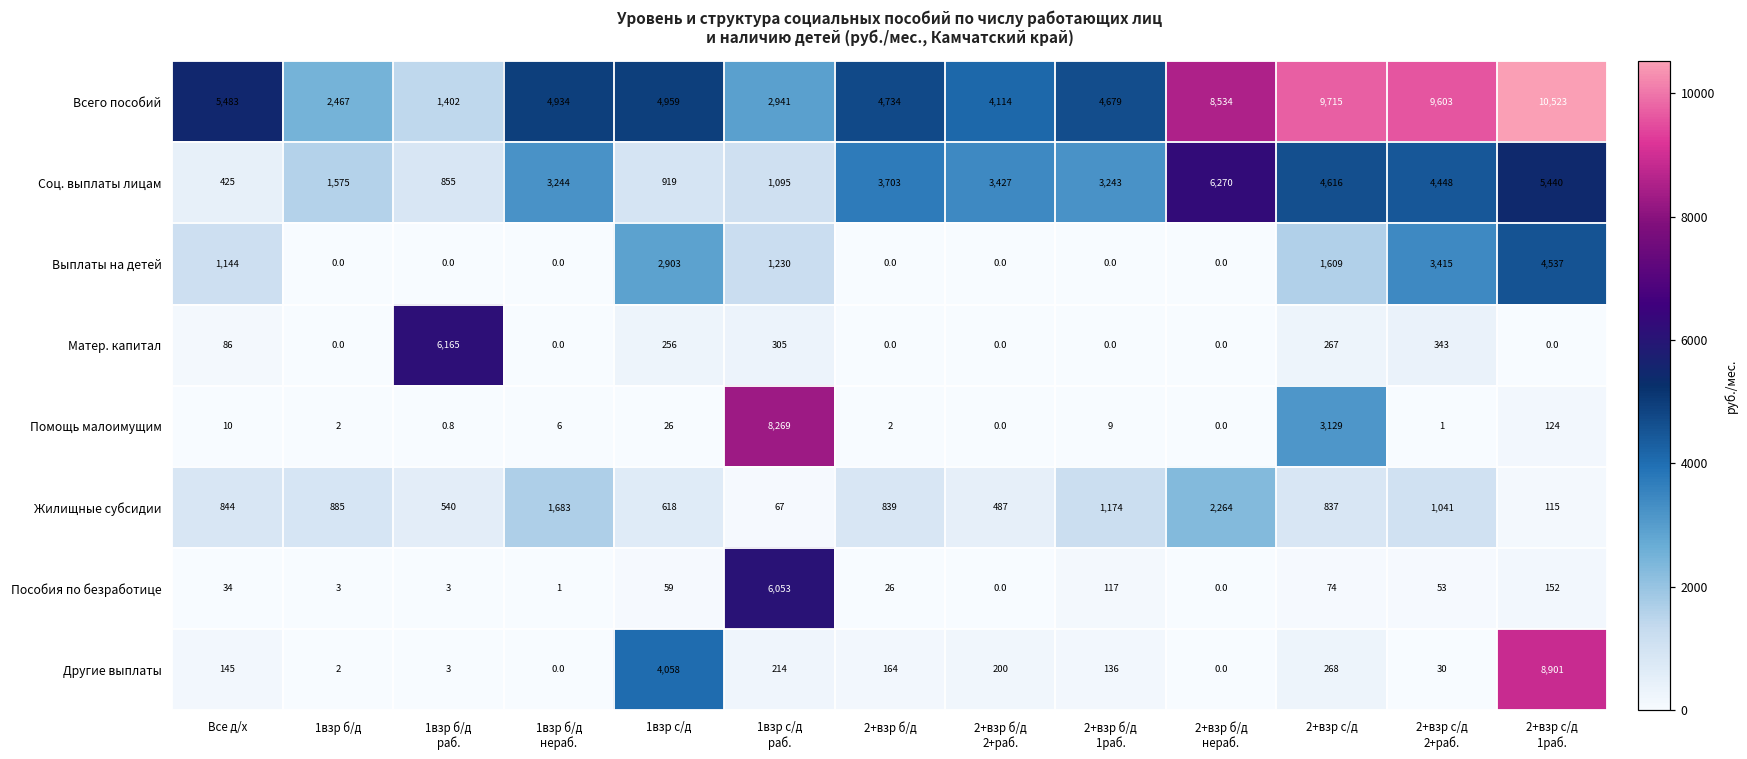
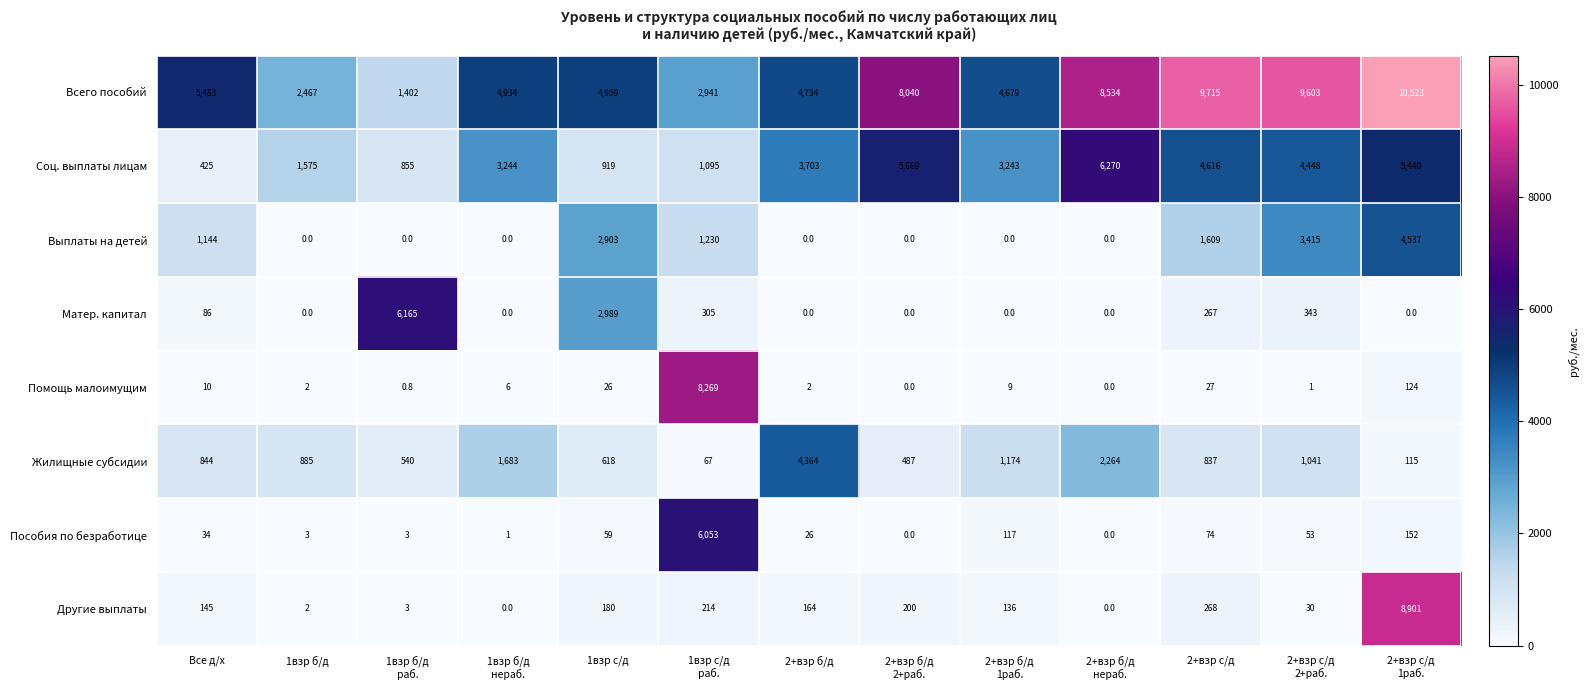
  {
    "Всего пособий": {
      "Все д/х": "5,483",
      "1взр б/д": "2,467",
      "1взр б/д раб.": "1,402",
      "1взр б/д нераб.": "4,934",
      "1взр с/д": "4,959",
      "1взр с/д раб.": "2,941",
      "2+взр б/д": "4,734",
-     "2+взр б/д 2+раб.": "4,114",
+     "2+взр б/д 2+раб.": "8,040",
      "2+взр б/д 1раб.": "4,679",
      "2+взр б/д нераб.": "8,534",
      "2+взр с/д": "9,715",
      "2+взр с/д 2+раб.": "9,603",
      "2+взр с/д 1раб.": "10,523"
    },
    "Соц. выплаты лицам": {
      "Все д/х": "425",
      "1взр б/д": "1,575",
      "1взр б/д раб.": "855",
      "1взр б/д нераб.": "3,244",
      "1взр с/д": "919",
      "1взр с/д раб.": "1,095",
      "2+взр б/д": "3,703",
-     "2+взр б/д 2+раб.": "3,427",
+     "2+взр б/д 2+раб.": "5,669",
      "2+взр б/д 1раб.": "3,243",
      "2+взр б/д нераб.": "6,270",
      "2+взр с/д": "4,616",
      "2+взр с/д 2+раб.": "4,448",
      "2+взр с/д 1раб.": "5,440"
    },
    "Выплаты на детей": {
      "Все д/х": "1,144",
      "1взр б/д": "0.0",
      "1взр б/д раб.": "0.0",
      "1взр б/д нераб.": "0.0",
      "1взр с/д": "2,903",
      "1взр с/д раб.": "1,230",
      "2+взр б/д": "0.0",
      "2+взр б/д 2+раб.": "0.0",
      "2+взр б/д 1раб.": "0.0",
      "2+взр б/д нераб.": "0.0",
      "2+взр с/д": "1,609",
      "2+взр с/д 2+раб.": "3,415",
      "2+взр с/д 1раб.": "4,537"
    },
    "Матер. капитал": {
      "Все д/х": "86",
      "1взр б/д": "0.0",
      "1взр б/д раб.": "6,165",
      "1взр б/д нераб.": "0.0",
-     "1взр с/д": "256",
+     "1взр с/д": "2,989",
      "1взр с/д раб.": "305",
      "2+взр б/д": "0.0",
      "2+взр б/д 2+раб.": "0.0",
      "2+взр б/д 1раб.": "0.0",
      "2+взр б/д нераб.": "0.0",
      "2+взр с/д": "267",
      "2+взр с/д 2+раб.": "343",
      "2+взр с/д 1раб.": "0.0"
    },
    "Помощь малоимущим": {
      "Все д/х": "10",
      "1взр б/д": "2",
      "1взр б/д раб.": "0.8",
      "1взр б/д нераб.": "6",
      "1взр с/д": "26",
      "1взр с/д раб.": "8,269",
      "2+взр б/д": "2",
      "2+взр б/д 2+раб.": "0.0",
      "2+взр б/д 1раб.": "9",
      "2+взр б/д нераб.": "0.0",
-     "2+взр с/д": "3,129",
+     "2+взр с/д": "27",
      "2+взр с/д 2+раб.": "1",
      "2+взр с/д 1раб.": "124"
    },
    "Жилищные субсидии": {
      "Все д/х": "844",
      "1взр б/д": "885",
      "1взр б/д раб.": "540",
      "1взр б/д нераб.": "1,683",
      "1взр с/д": "618",
      "1взр с/д раб.": "67",
-     "2+взр б/д": "839",
+     "2+взр б/д": "4,364",
      "2+взр б/д 2+раб.": "487",
      "2+взр б/д 1раб.": "1,174",
      "2+взр б/д нераб.": "2,264",
      "2+взр с/д": "837",
      "2+взр с/д 2+раб.": "1,041",
      "2+взр с/д 1раб.": "115"
    },
    "Пособия по безработице": {
      "Все д/х": "34",
      "1взр б/д": "3",
      "1взр б/д раб.": "3",
      "1взр б/д нераб.": "1",
      "1взр с/д": "59",
      "1взр с/д раб.": "6,053",
      "2+взр б/д": "26",
      "2+взр б/д 2+раб.": "0.0",
      "2+взр б/д 1раб.": "117",
      "2+взр б/д нераб.": "0.0",
      "2+взр с/д": "74",
      "2+взр с/д 2+раб.": "53",
      "2+взр с/д 1раб.": "152"
    },
    "Другие выплаты": {
      "Все д/х": "145",
      "1взр б/д": "2",
      "1взр б/д раб.": "3",
      "1взр б/д нераб.": "0.0",
-     "1взр с/д": "4,058",
+     "1взр с/д": "180",
      "1взр с/д раб.": "214",
      "2+взр б/д": "164",
      "2+взр б/д 2+раб.": "200",
      "2+взр б/д 1раб.": "136",
      "2+взр б/д нераб.": "0.0",
      "2+взр с/д": "268",
      "2+взр с/д 2+раб.": "30",
      "2+взр с/д 1раб.": "8,901"
    }
  }
